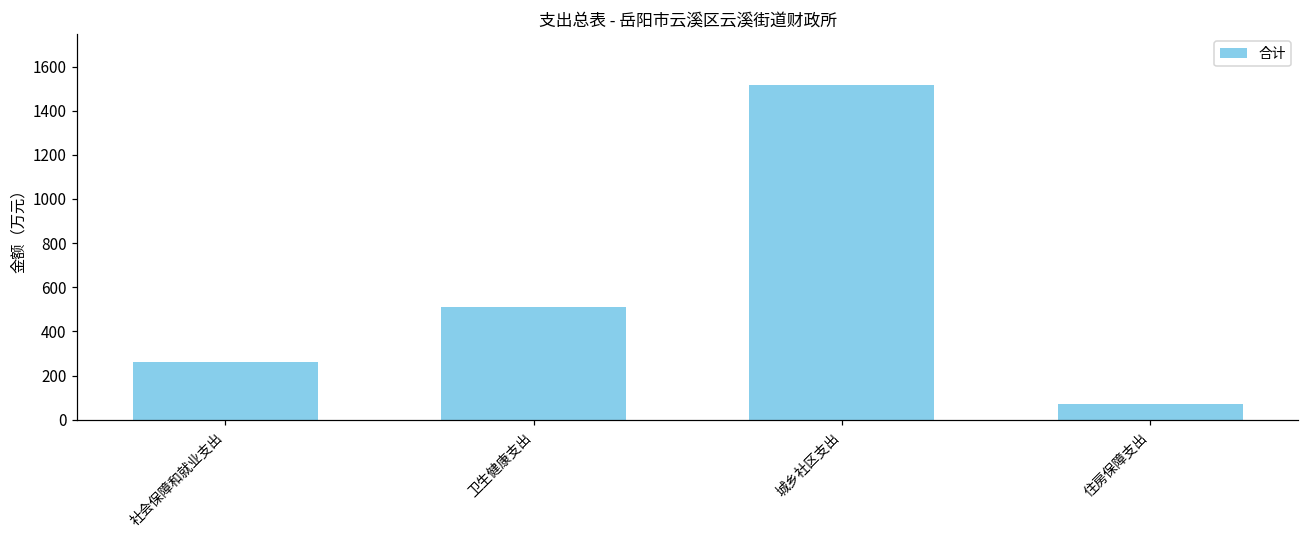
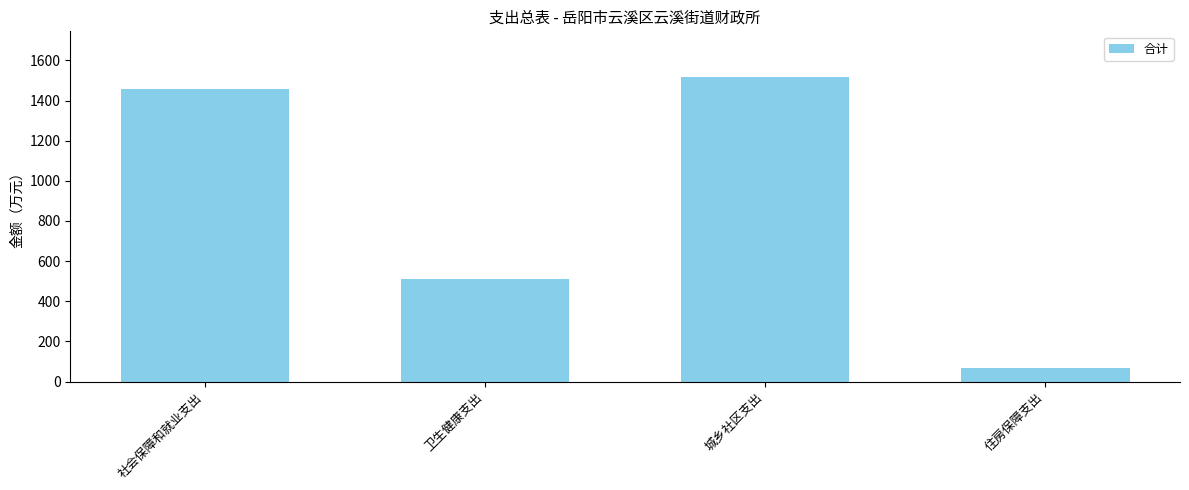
  {
-   "社会保障和就业支出": 260,
+   "社会保障和就业支出": 1460,
    "卫生健康支出": 510,
    "城乡社区支出": 1520,
    "住房保障支出": 70
  }
